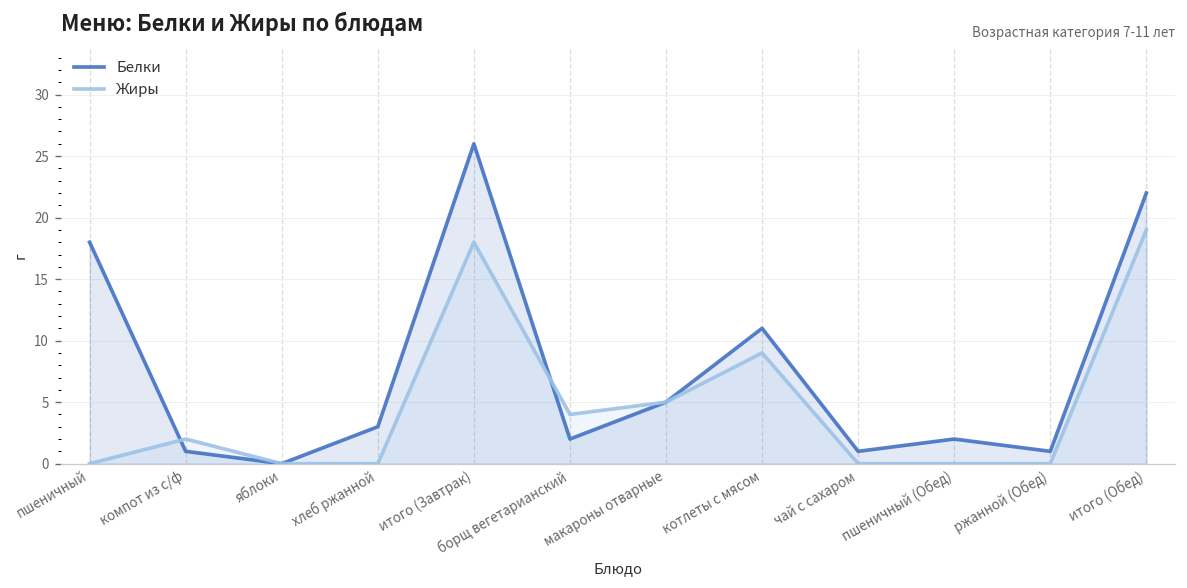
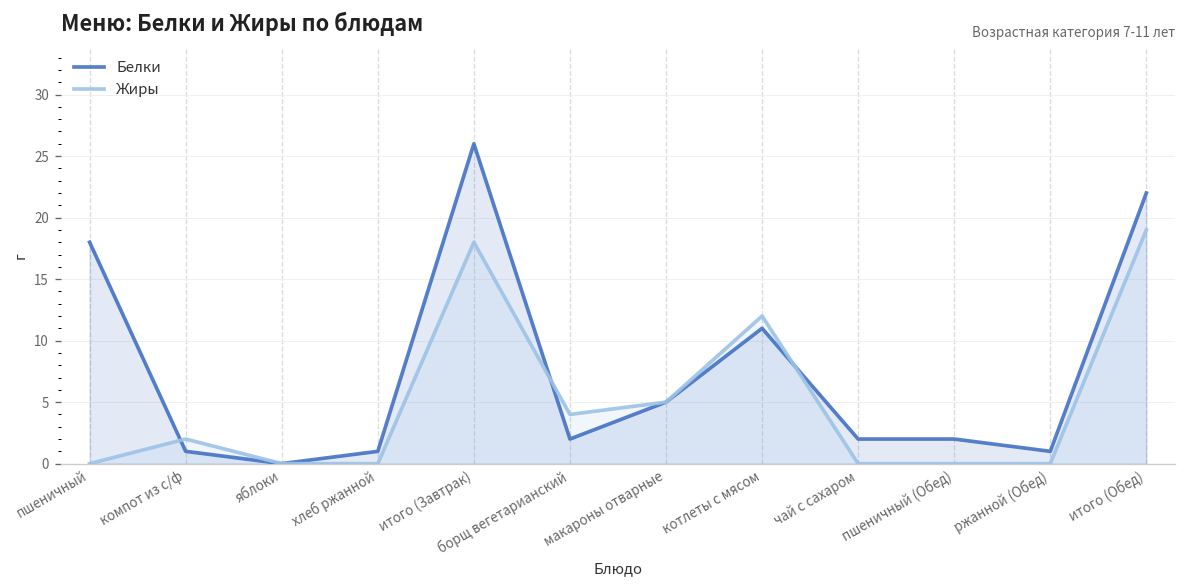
  {
    "Белки": {
      "пшеничный": 18,
      "компот из с/ф": 1,
-     "хлеб ржанной": 3,
+     "хлеб ржанной": 1,
      "итого (Завтрак)": 26,
      "борщ вегетарианский": 2,
      "котлеты с мясом": 11,
-     "чай с сахаром": 1,
+     "чай с сахаром": 2,
      "пшеничный (Обед)": 2,
      "ржанной (Обед)": 1,
      "итого (Обед)": 22
    },
    "Жиры": {
      "пшеничный": 0,
      "компот из с/ф": 2,
      "хлеб ржанной": 0,
      "итого (Завтрак)": 18,
      "борщ вегетарианский": 4,
-     "котлеты с мясом": 9,
+     "котлеты с мясом": 12,
      "чай с сахаром": 0,
      "пшеничный (Обед)": 0,
      "ржанной (Обед)": 0,
      "итого (Обед)": 19
    }
  }
